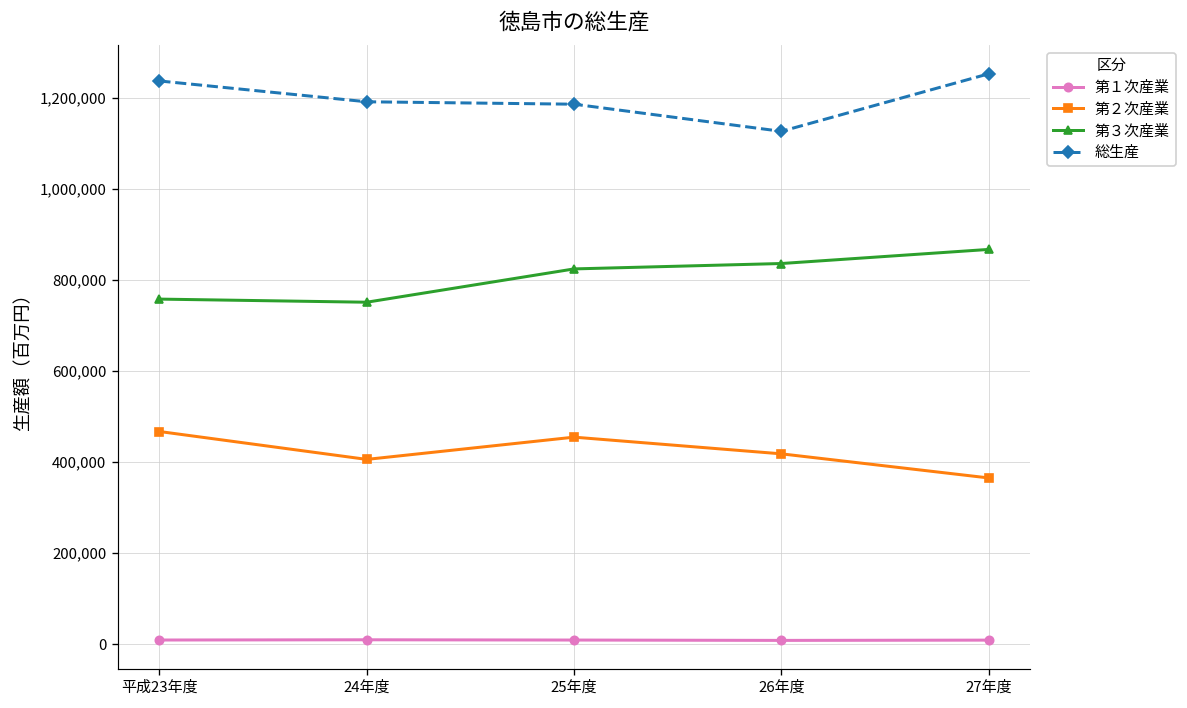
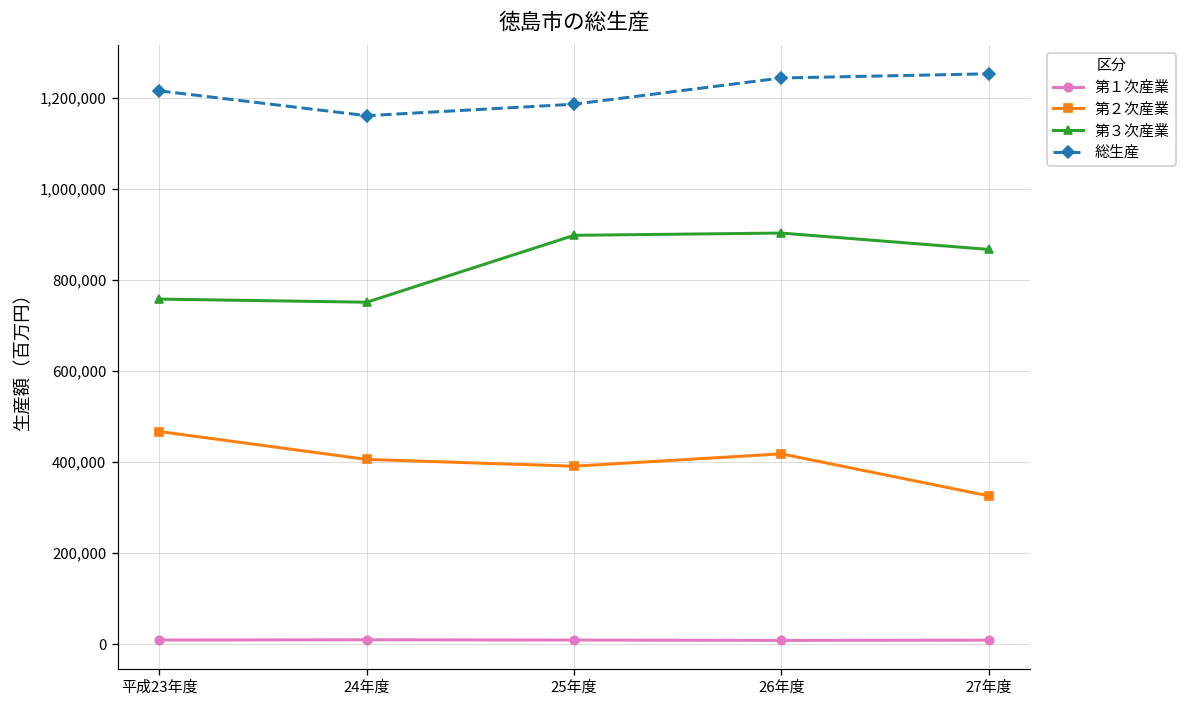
  {
    "第１次産業": {
      "平成23年度": "10,000",
      "24年度": "10,000",
      "25年度": "10,000",
      "26年度": "10,000",
      "27年度": "10,000"
    },
    "第２次産業": {
      "平成23年度": "470,000",
      "24年度": "410,000",
-     "25年度": "450,000",
+     "25年度": "390,000",
      "26年度": "420,000",
-     "27年度": "370,000"
+     "27年度": "330,000"
    },
    "第３次産業": {
      "平成23年度": "760,000",
      "24年度": "750,000",
-     "25年度": "820,000",
-     "26年度": "840,000",
+     "25年度": "900,000",
+     "26年度": "900,000",
      "27年度": "870,000"
    },
    "総生産": {
-     "平成23年度": "1,240,000",
-     "24年度": "1,190,000",
+     "平成23年度": "1,220,000",
+     "24年度": "1,160,000",
      "25年度": "1,190,000",
-     "26年度": "1,130,000",
+     "26年度": "1,240,000",
      "27年度": "1,250,000"
    }
  }
